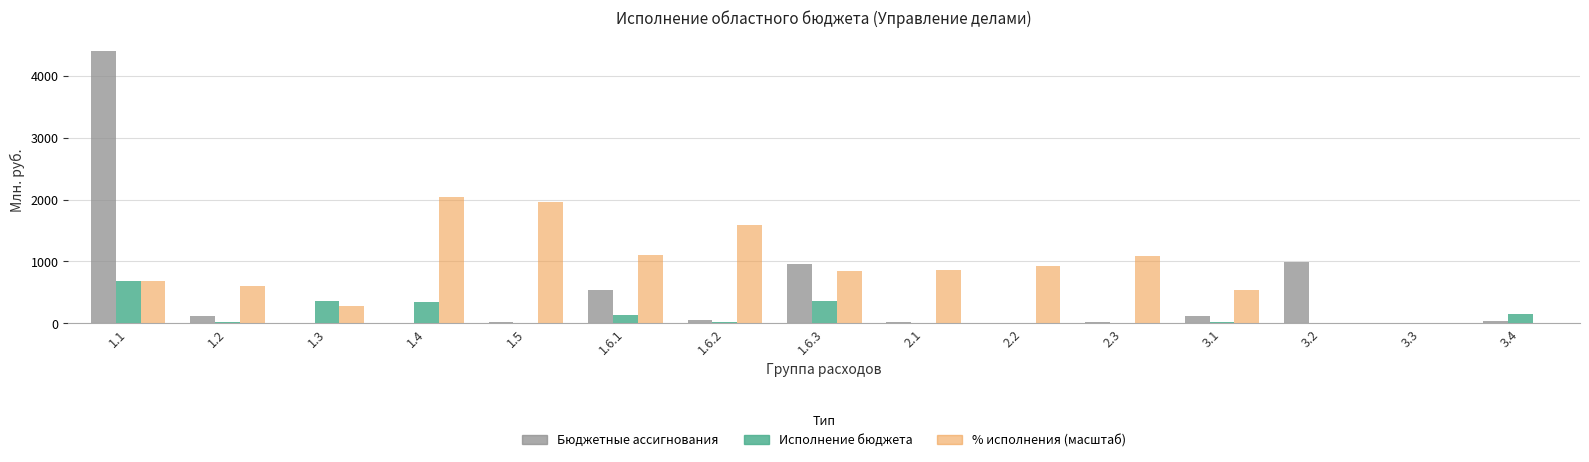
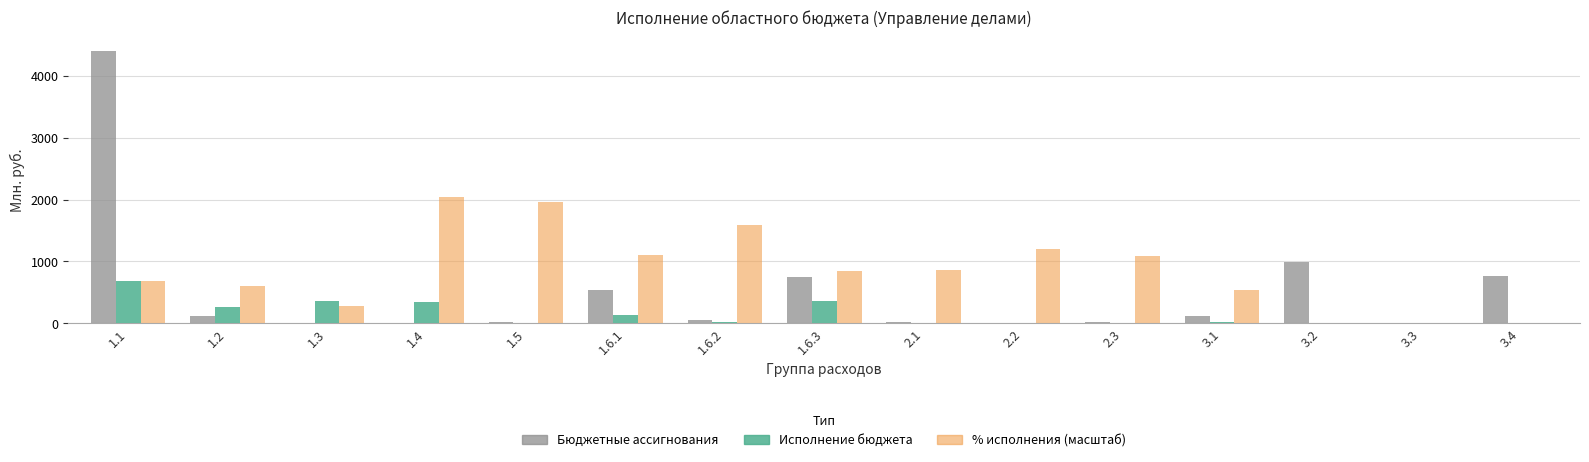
  {
    "Бюджетные ассигнования": {
      "1.1": 4400,
      "1.2": 100,
      "1.6.1": 500,
      "1.6.2": 0,
-     "1.6.3": 1000,
+     "1.6.3": 800,
      "3.1": 100,
      "3.2": 1000,
-     "3.4": 0
+     "3.4": 800
    },
    "Исполнение бюджета": {
      "1.1": 700,
-     "1.2": 0,
+     "1.2": 300,
      "1.3": 400,
      "1.4": 300,
      "1.6.1": 100,
      "1.6.3": 400,
      "3.2": 0,
      "3.3": 0,
-     "3.4": 100
+     "3.4": 0
    },
    "% исполнения (масштаб)": {
      "1.1": 700,
      "1.2": 600,
      "1.3": 300,
      "1.4": 2000,
      "1.5": 2000,
      "1.6.1": 1100,
      "1.6.2": 1600,
      "1.6.3": 800,
      "2.1": 900,
-     "2.2": 900,
+     "2.2": 1200,
      "2.3": 1100,
      "3.1": 500,
      "3.2": 0,
      "3.3": 0,
      "3.4": 0
    }
  }
